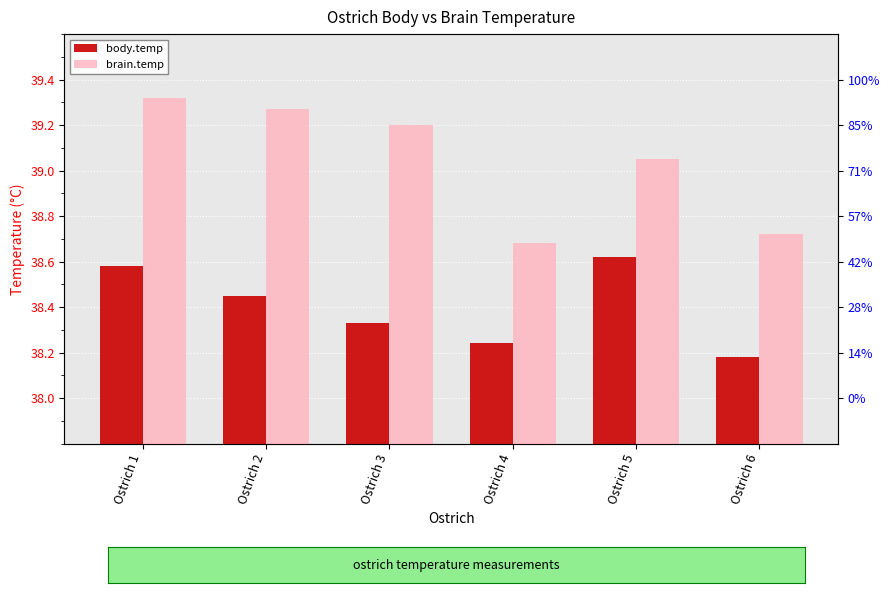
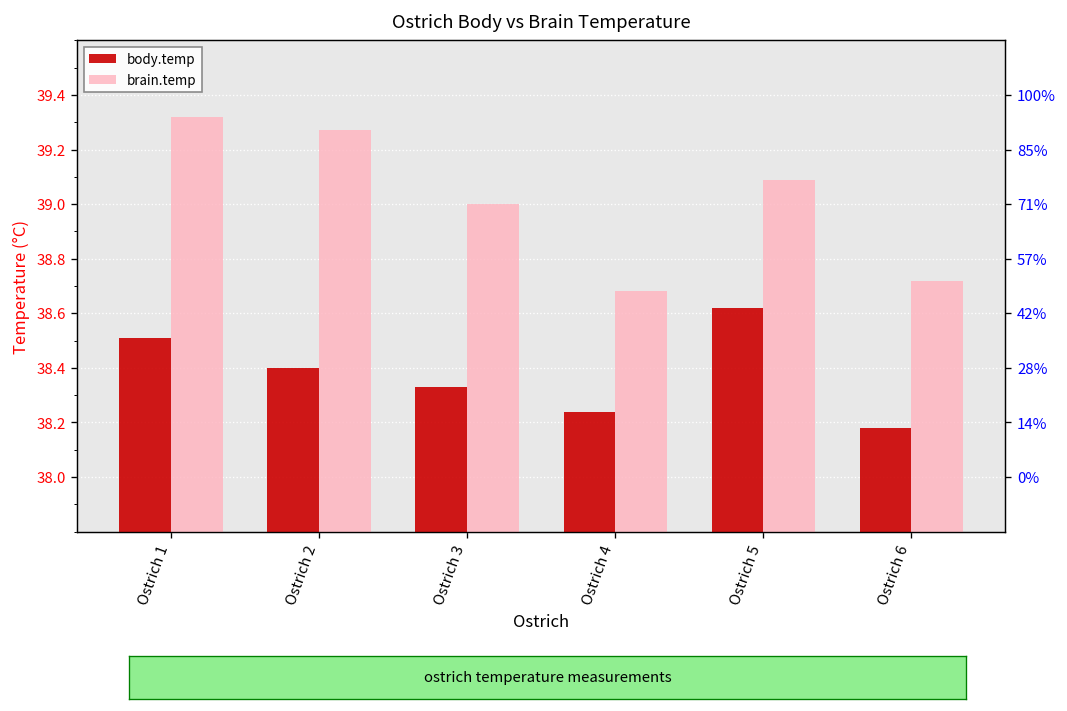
  {
    "body.temp": {
-     "Ostrich 1": 38.58,
-     "Ostrich 2": 38.45,
+     "Ostrich 1": 38.51,
+     "Ostrich 2": 38.40,
      "Ostrich 3": 38.33,
      "Ostrich 4": 38.24,
      "Ostrich 5": 38.62,
      "Ostrich 6": 38.18
    },
    "brain.temp": {
      "Ostrich 1": 39.32,
      "Ostrich 2": 39.27,
-     "Ostrich 3": 39.2,
+     "Ostrich 3": 39.0,
      "Ostrich 4": 38.68,
-     "Ostrich 5": 39.05,
+     "Ostrich 5": 39.09,
      "Ostrich 6": 38.72
    }
  }
